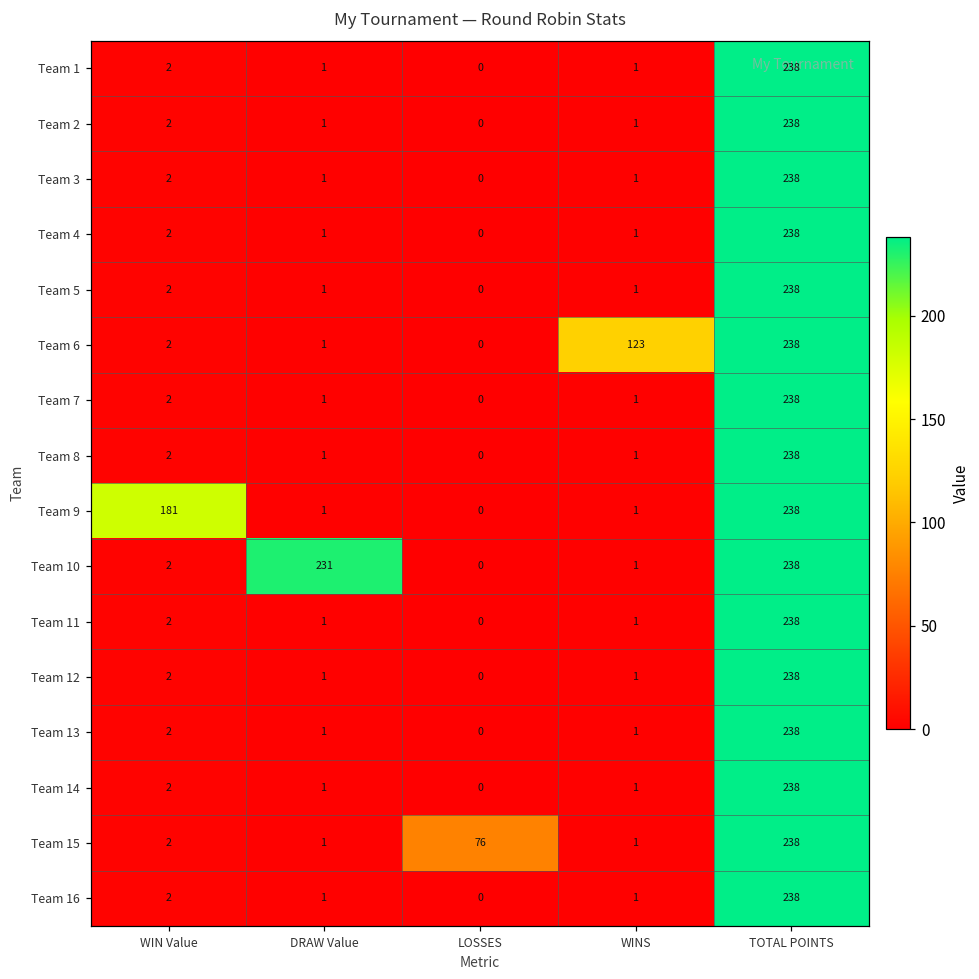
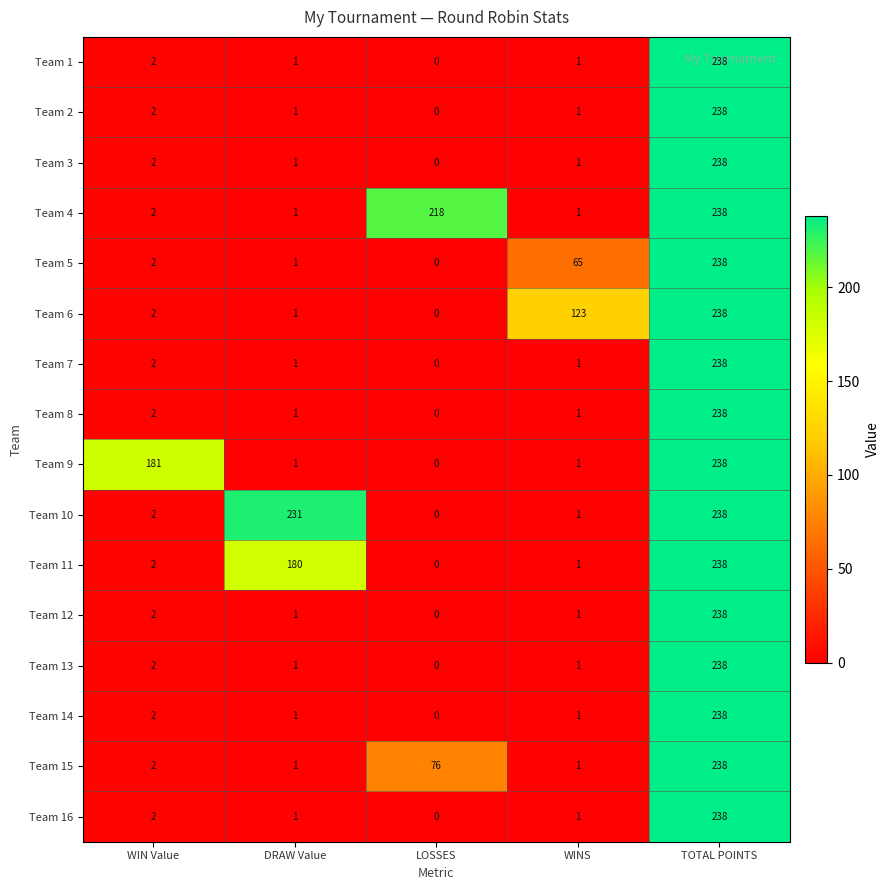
  {
    "Team 1": {
      "WIN Value": 2,
      "DRAW Value": 1,
      "LOSSES": 0,
      "WINS": 1
    },
    "Team 2": {
      "WIN Value": 2,
      "DRAW Value": 1,
      "LOSSES": 0,
      "WINS": 1,
      "TOTAL POINTS": 238
    },
    "Team 3": {
      "WIN Value": 2,
      "DRAW Value": 1,
      "LOSSES": 0,
      "WINS": 1,
      "TOTAL POINTS": 238
    },
    "Team 4": {
      "WIN Value": 2,
      "DRAW Value": 1,
-     "LOSSES": 0,
+     "LOSSES": 218,
      "WINS": 1,
      "TOTAL POINTS": 238
    },
    "Team 5": {
      "WIN Value": 2,
      "DRAW Value": 1,
      "LOSSES": 0,
-     "WINS": 1,
+     "WINS": 65,
      "TOTAL POINTS": 238
    },
    "Team 6": {
      "WIN Value": 2,
      "DRAW Value": 1,
      "LOSSES": 0,
      "WINS": 123,
      "TOTAL POINTS": 238
    },
    "Team 7": {
      "WIN Value": 2,
      "DRAW Value": 1,
      "LOSSES": 0,
      "WINS": 1,
      "TOTAL POINTS": 238
    },
    "Team 8": {
      "WIN Value": 2,
      "DRAW Value": 1,
      "LOSSES": 0,
      "WINS": 1,
      "TOTAL POINTS": 238
    },
    "Team 9": {
      "WIN Value": 181,
      "DRAW Value": 1,
      "LOSSES": 0,
      "WINS": 1,
      "TOTAL POINTS": 238
    },
    "Team 10": {
      "WIN Value": 2,
      "DRAW Value": 231,
      "LOSSES": 0,
      "WINS": 1,
      "TOTAL POINTS": 238
    },
    "Team 11": {
      "WIN Value": 2,
-     "DRAW Value": 1,
+     "DRAW Value": 180,
      "LOSSES": 0,
      "WINS": 1,
      "TOTAL POINTS": 238
    },
    "Team 12": {
      "WIN Value": 2,
      "DRAW Value": 1,
      "LOSSES": 0,
      "WINS": 1,
      "TOTAL POINTS": 238
    },
    "Team 13": {
      "WIN Value": 2,
      "DRAW Value": 1,
      "LOSSES": 0,
      "WINS": 1,
      "TOTAL POINTS": 238
    },
    "Team 14": {
      "WIN Value": 2,
      "DRAW Value": 1,
      "LOSSES": 0,
      "WINS": 1,
      "TOTAL POINTS": 238
    },
    "Team 15": {
      "WIN Value": 2,
      "DRAW Value": 1,
      "LOSSES": 76,
      "WINS": 1,
      "TOTAL POINTS": 238
    },
    "Team 16": {
      "WIN Value": 2,
      "DRAW Value": 1,
      "LOSSES": 0,
      "WINS": 1,
      "TOTAL POINTS": 238
    }
  }
